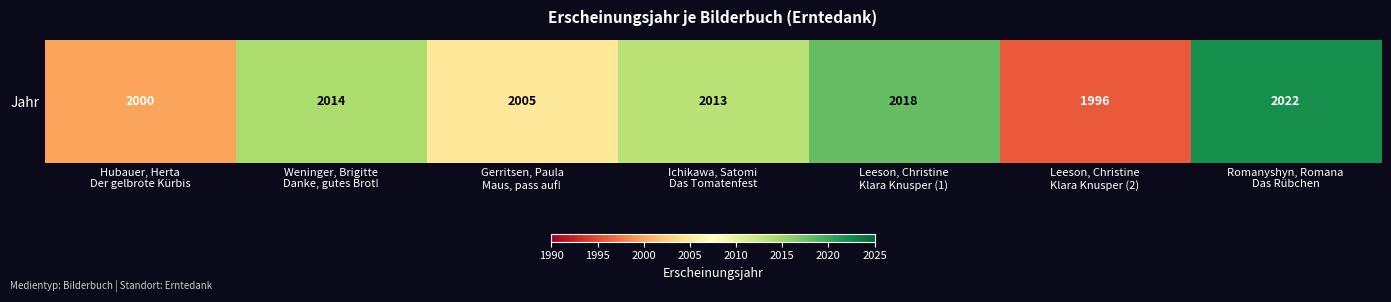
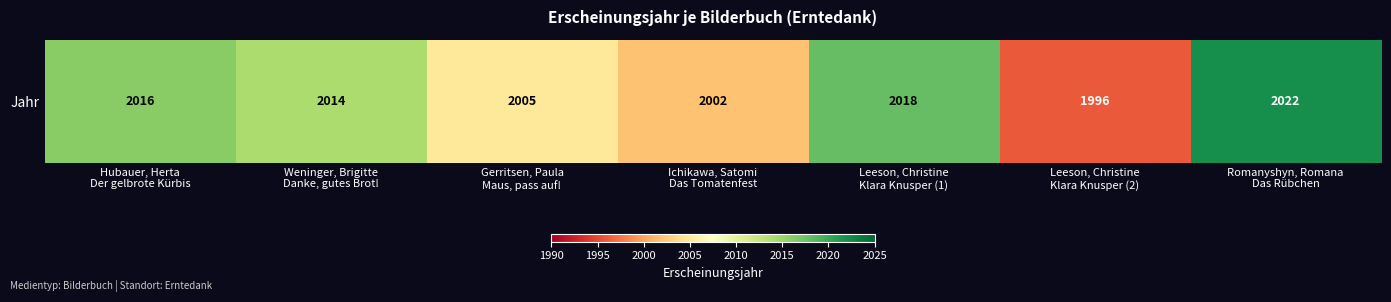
  {
    "Jahr": {
-     "Hubauer, Herta Der gelbrote Kürbis": 2000,
+     "Hubauer, Herta Der gelbrote Kürbis": 2016,
      "Weninger, Brigitte Danke, gutes Brot!": 2014,
      "Gerritsen, Paula Maus, pass auf!": 2005,
-     "Ichikawa, Satomi Das Tomatenfest": 2013,
+     "Ichikawa, Satomi Das Tomatenfest": 2002,
      "Leeson, Christine Klara Knusper (1)": 2018,
      "Leeson, Christine Klara Knusper (2)": 1996,
      "Romanyshyn, Romana Das Rübchen": 2022
    }
  }
